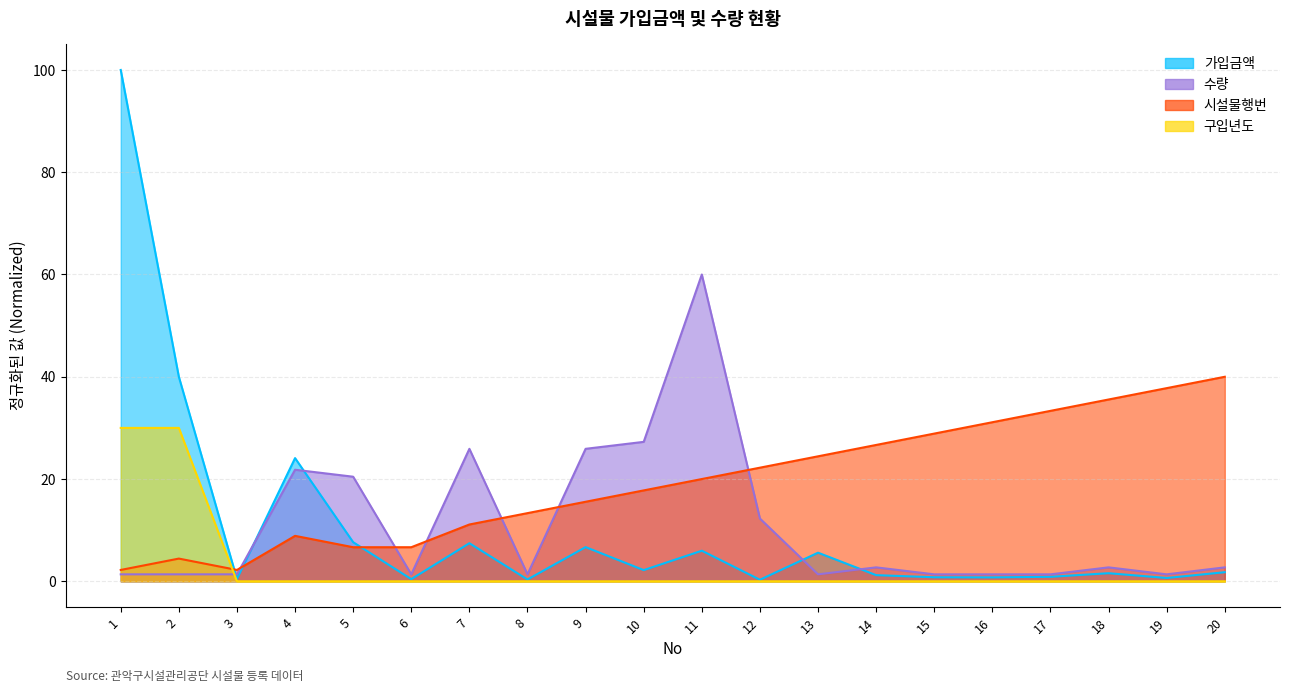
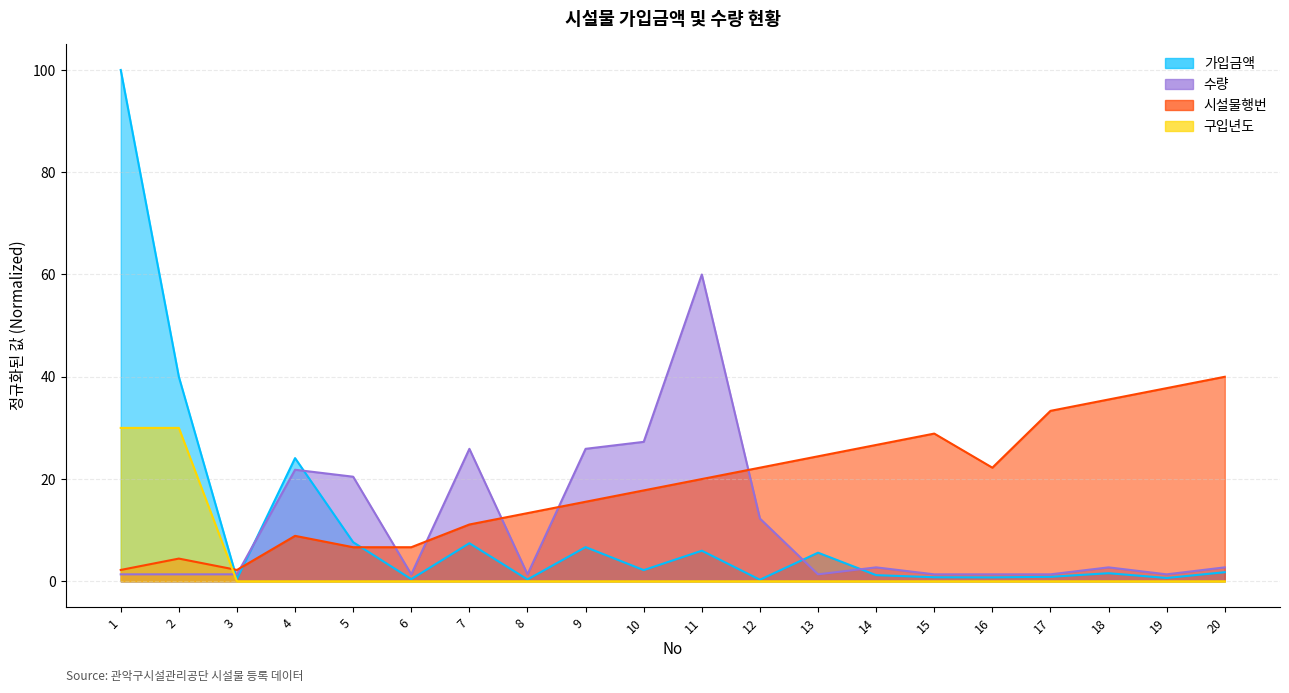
  {
    "가입금액": {
      "1": 100,
      "2": 40,
      "4": 24,
      "5": 8,
      "7": 7,
      "9": 7,
      "10": 2,
      "11": 6,
      "13": 6,
      "14": 1,
      "15": 1,
      "16": 1,
      "18": 2,
      "19": 1,
      "20": 2
    },
    "수량": {
      "1": 1,
      "2": 1,
      "3": 1,
      "4": 22,
      "5": 20,
      "6": 1,
      "7": 26,
      "8": 1,
      "9": 26,
      "10": 27,
      "11": 60,
      "12": 12,
      "13": 1,
      "14": 3,
      "15": 1,
      "16": 1,
      "18": 3,
      "19": 1,
      "20": 3
    },
    "시설물행번": {
      "1": 2,
      "2": 4,
      "3": 2,
      "4": 9,
      "5": 7,
      "6": 7,
      "7": 11,
      "8": 13,
      "9": 16,
      "10": 18,
      "11": 20,
      "12": 22,
      "13": 24,
      "14": 27,
      "15": 29,
-     "16": 31,
+     "16": 22,
      "17": 33,
      "18": 36,
      "19": 38,
      "20": 40
    },
    "구입년도": {
      "1": 30,
      "2": 30,
      "4": 0,
      "5": 0,
      "7": 0,
      "9": 0,
      "10": 0,
      "11": 0,
      "13": 0,
      "14": 0,
      "15": 0,
      "16": 0,
      "17": 0,
      "18": 0,
      "19": 0,
      "20": 0
    }
  }
